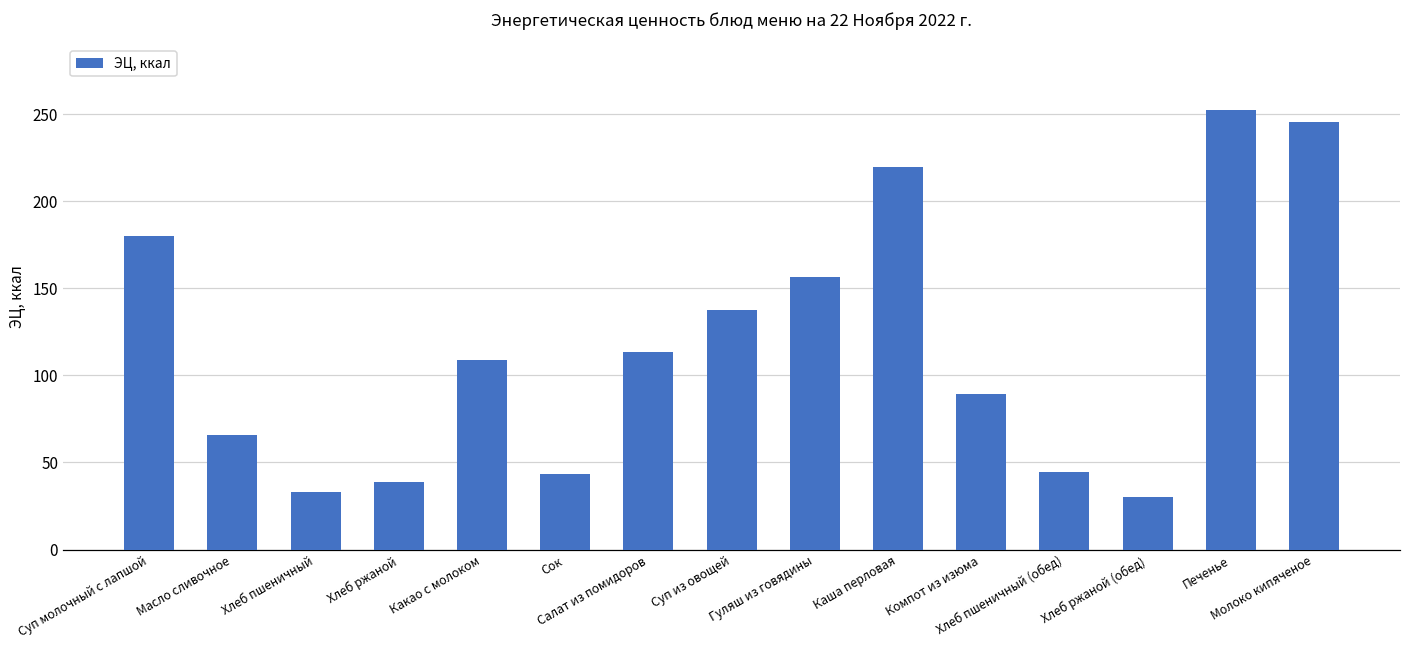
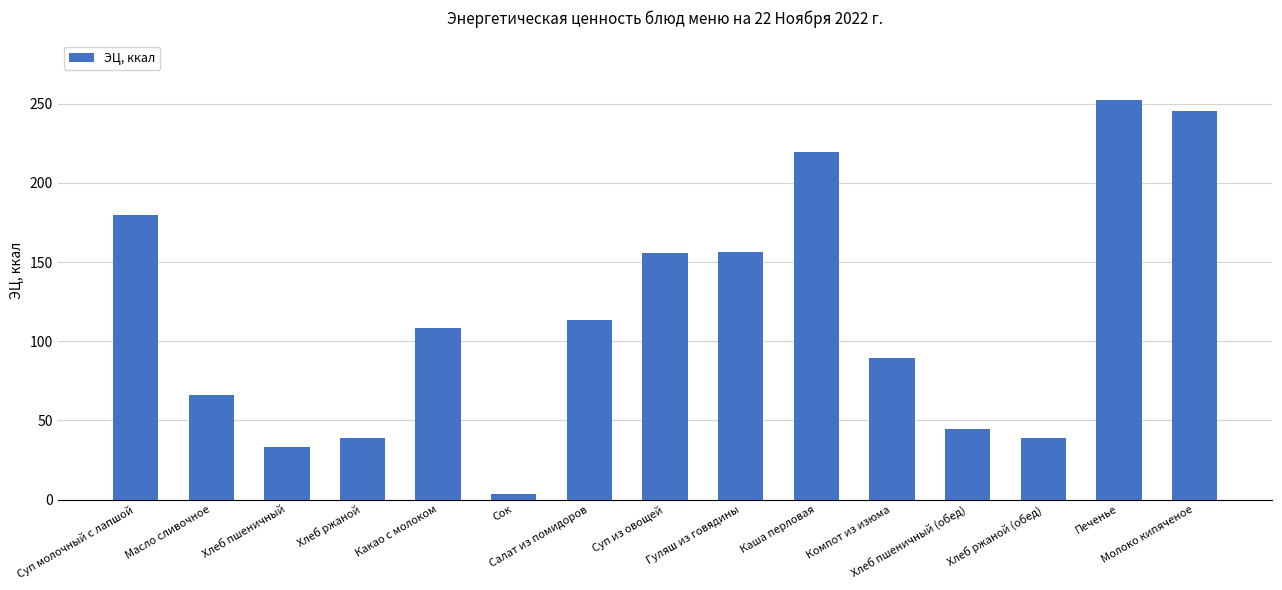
  {
    "Суп молочный с лапшой": 180,
    "Масло сливочное": 66,
    "Хлеб пшеничный": 33,
    "Хлеб ржаной": 39,
    "Какао с молоком": 109,
-   "Сок": 43,
+   "Сок": 3,
    "Салат из помидоров": 113,
-   "Суп из овощей": 137,
+   "Суп из овощей": 156,
    "Гуляш из говядины": 156,
    "Каша перловая": 219,
    "Компот из изюма": 89,
    "Хлеб пшеничный (обед)": 45,
-   "Хлеб ржаной (обед)": 30,
+   "Хлеб ржаной (обед)": 39,
    "Печенье": 252,
    "Молоко кипяченое": 246
  }
